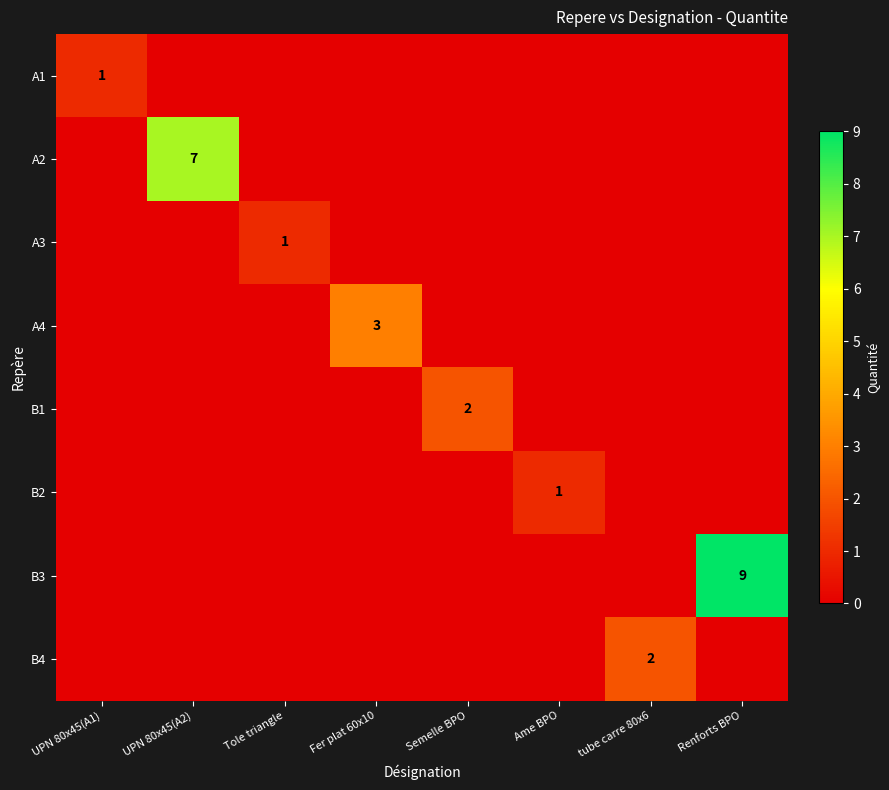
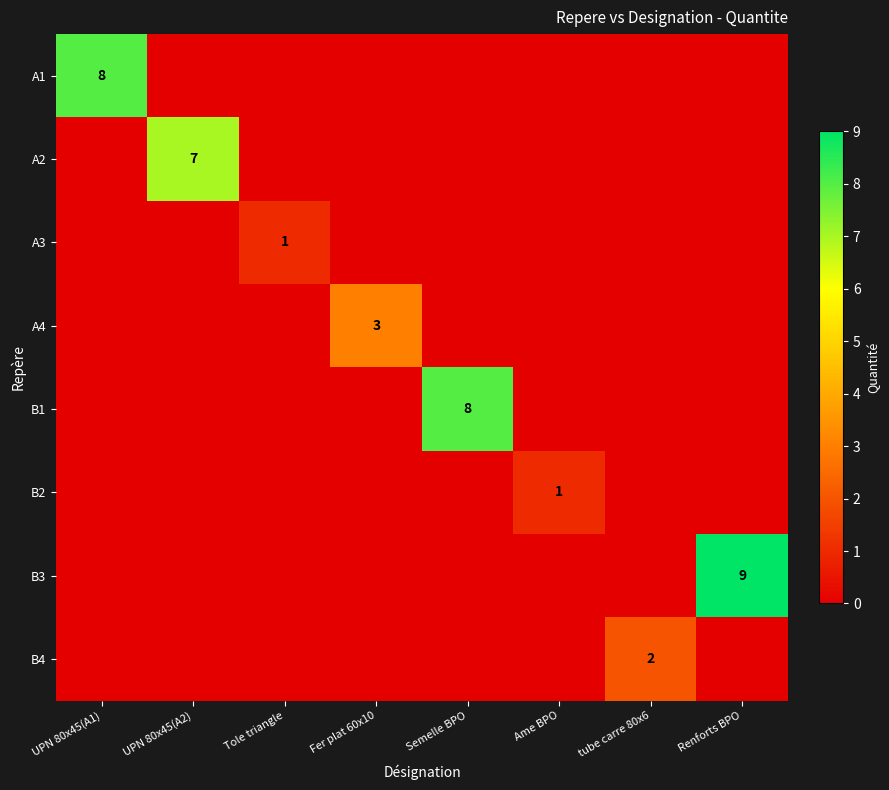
  {
    "A1": {
-     "UPN 80x45(A1)": 1
+     "UPN 80x45(A1)": 8
    },
    "A2": {
      "UPN 80x45(A2)": 7
    },
    "A3": {
      "Tole triangle": 1
    },
    "A4": {
      "Fer plat 60x10": 3
    },
    "B1": {
-     "Semelle BPO": 2
+     "Semelle BPO": 8
    },
    "B2": {
      "Ame BPO": 1
    },
    "B3": {
      "Renforts BPO": 9
    },
    "B4": {
      "tube carre 80x6": 2
    }
  }
